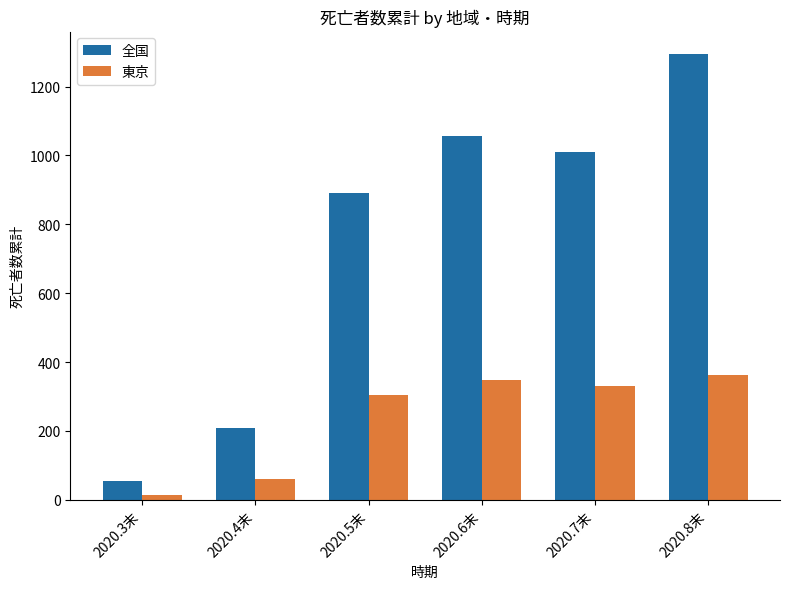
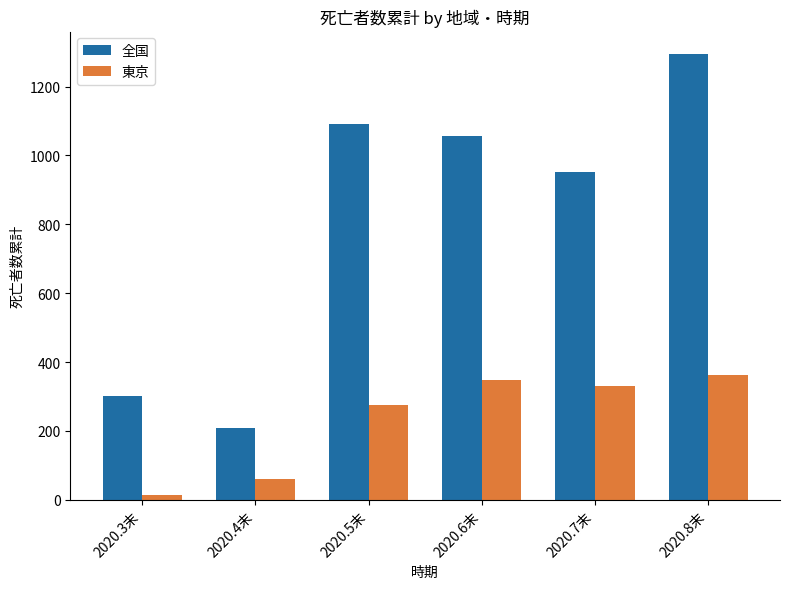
  {
    "全国": {
-     "2020.3末": 60,
+     "2020.3末": 300,
      "2020.4末": 210,
-     "2020.5末": 890,
+     "2020.5末": 1090,
      "2020.6末": 1060,
-     "2020.7末": 1010,
+     "2020.7末": 950,
      "2020.8末": 1300
    },
    "東京": {
      "2020.3末": 20,
      "2020.4末": 60,
-     "2020.5末": 310,
+     "2020.5末": 280,
      "2020.6末": 350,
      "2020.7末": 330,
      "2020.8末": 360
    }
  }
